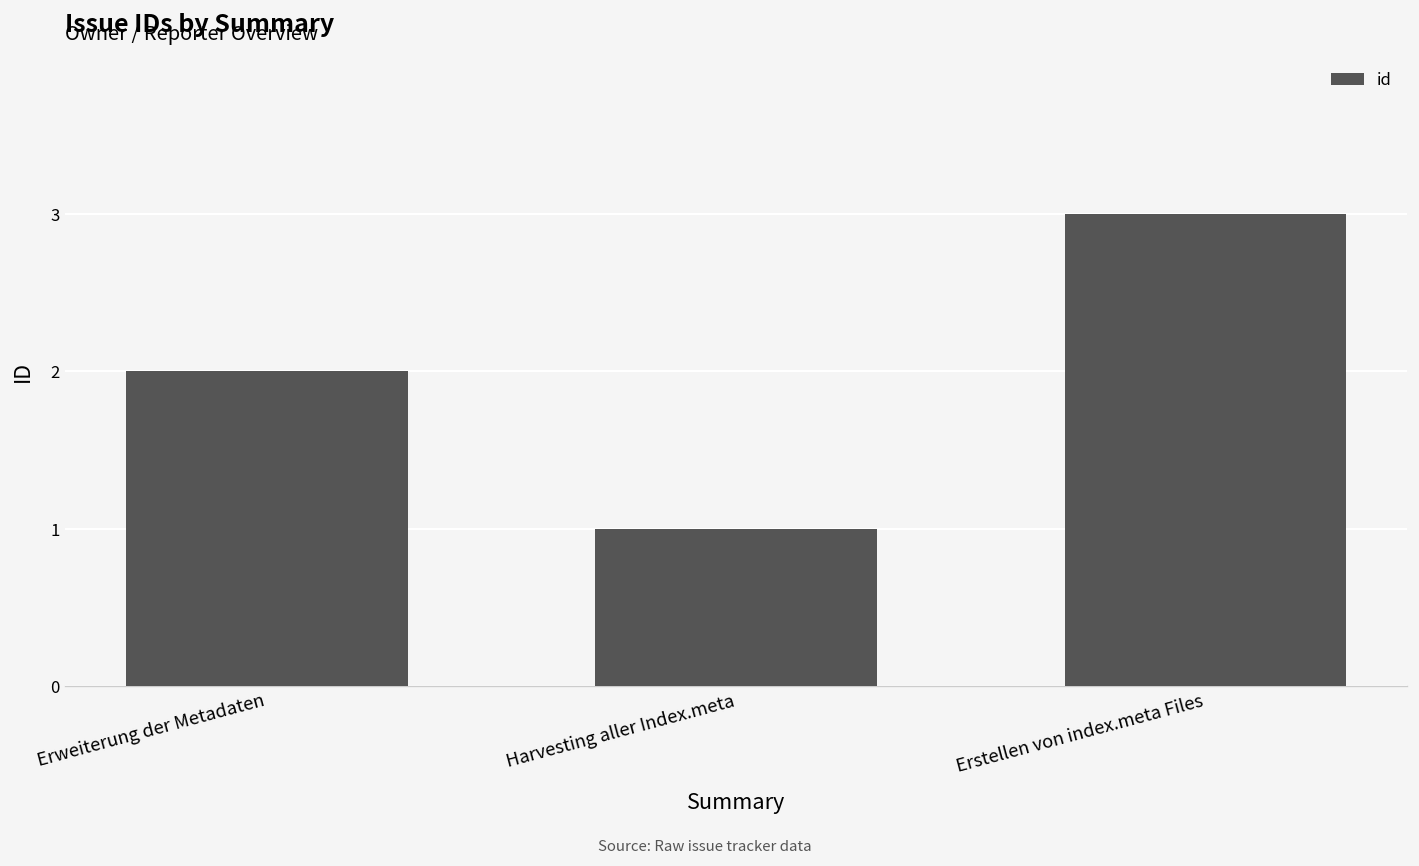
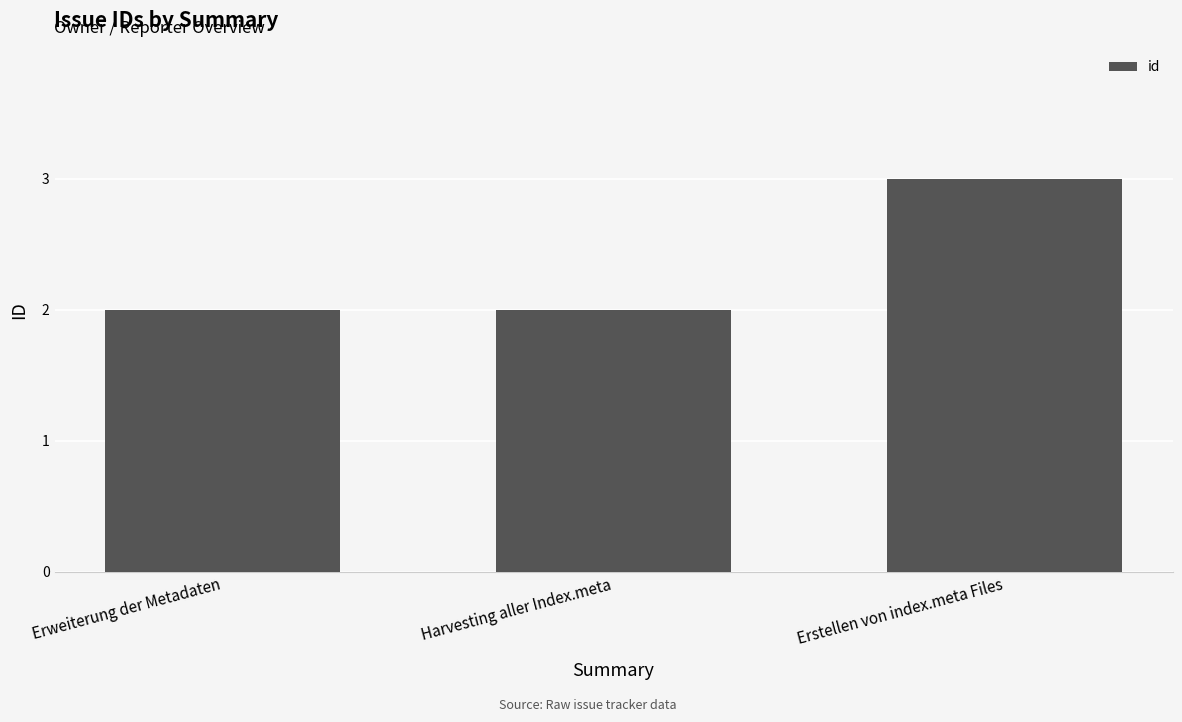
  {
    "Erweiterung der Metadaten": 2,
-   "Harvesting aller Index.meta": 1,
+   "Harvesting aller Index.meta": 2,
    "Erstellen von index.meta Files": 3
  }
